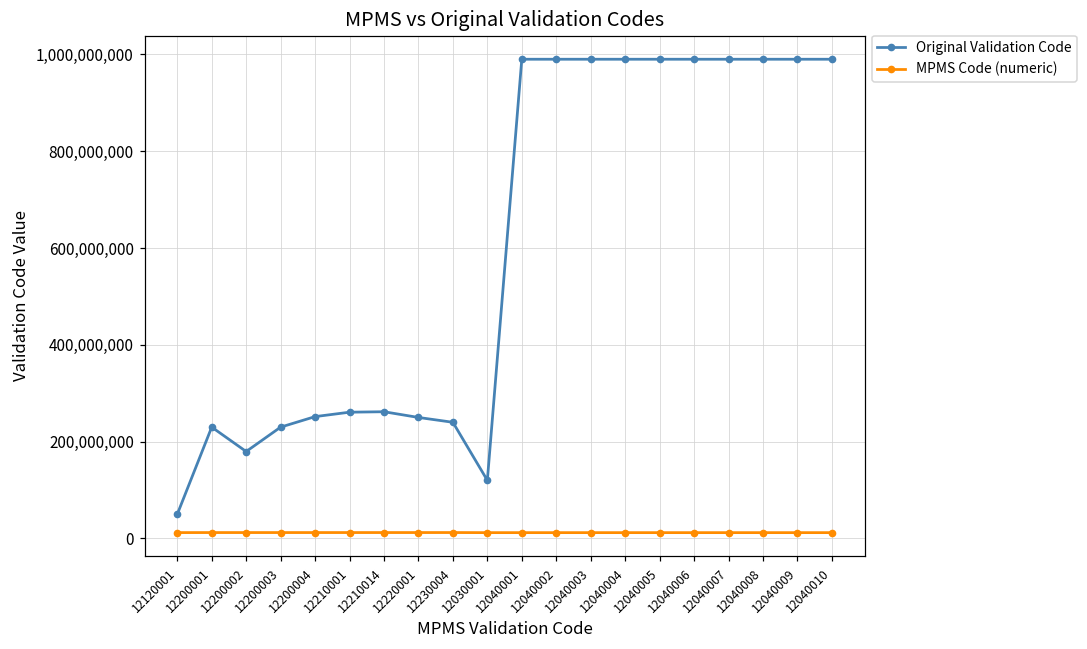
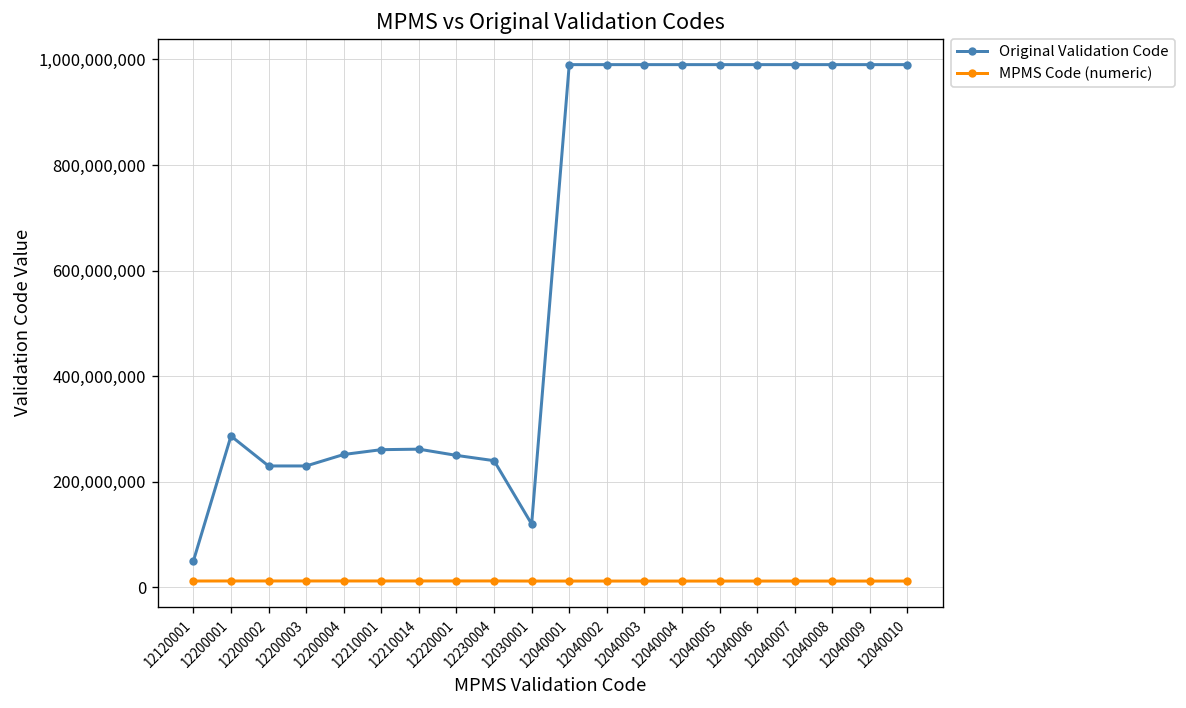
  {
    "Original Validation Code": {
      "12120001": "50,000,000",
-     "12200001": "230,000,000",
-     "12200002": "180,000,000",
+     "12200001": "290,000,000",
+     "12200002": "230,000,000",
      "12200003": "230,000,000",
      "12200004": "250,000,000",
      "12210001": "260,000,000",
      "12210014": "260,000,000",
      "12220001": "250,000,000",
      "12230004": "240,000,000",
      "12030001": "120,000,000",
      "12040001": "990,000,000",
      "12040002": "990,000,000",
      "12040003": "990,000,000",
      "12040004": "990,000,000",
      "12040005": "990,000,000",
      "12040006": "990,000,000",
      "12040007": "990,000,000",
      "12040008": "990,000,000",
      "12040009": "990,000,000",
      "12040010": "990,000,000"
    },
    "MPMS Code (numeric)": {
      "12120001": "10,000,000",
      "12200001": "10,000,000",
      "12200002": "10,000,000",
      "12200003": "10,000,000",
      "12200004": "10,000,000",
      "12210001": "10,000,000",
      "12210014": "10,000,000",
      "12220001": "10,000,000",
      "12230004": "10,000,000",
      "12030001": "10,000,000",
      "12040001": "10,000,000",
      "12040002": "10,000,000",
      "12040003": "10,000,000",
      "12040004": "10,000,000",
      "12040005": "10,000,000",
      "12040006": "10,000,000",
      "12040007": "10,000,000",
      "12040008": "10,000,000",
      "12040009": "10,000,000",
      "12040010": "10,000,000"
    }
  }
